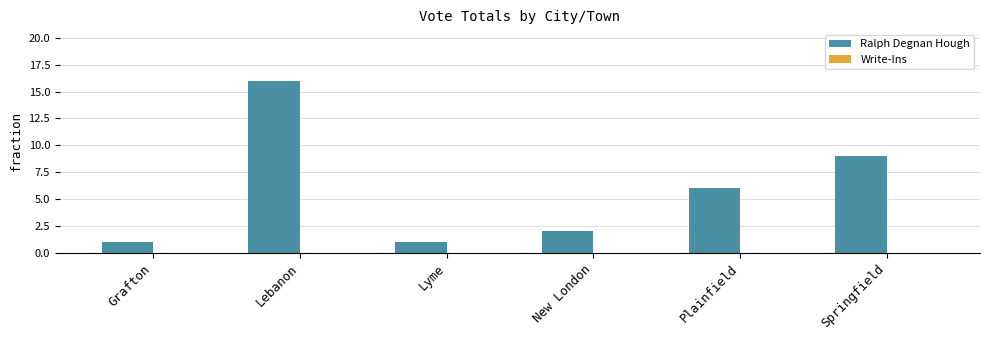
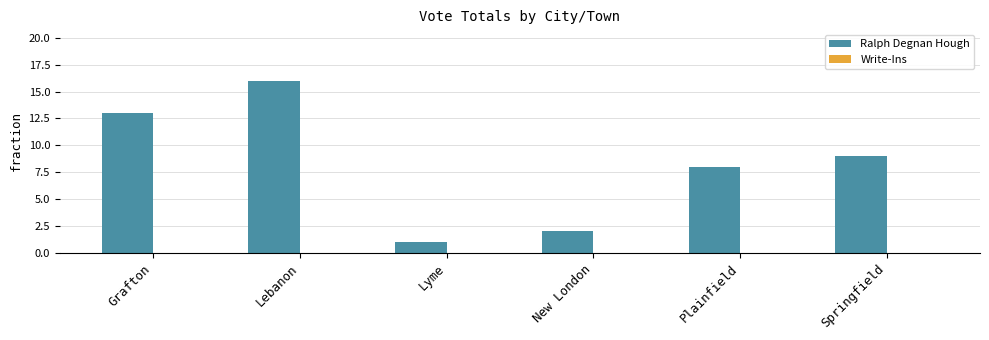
  {
    "Ralph Degnan Hough": {
-     "Grafton": 1,
+     "Grafton": 13,
      "Lebanon": 16,
      "Lyme": 1,
      "New London": 2,
-     "Plainfield": 6,
+     "Plainfield": 8,
      "Springfield": 9
    },
    "Write-Ins": {
      "Grafton": 0,
      "Lebanon": 0,
      "Lyme": 0,
      "New London": 0,
      "Plainfield": 0,
      "Springfield": 0
    }
  }
